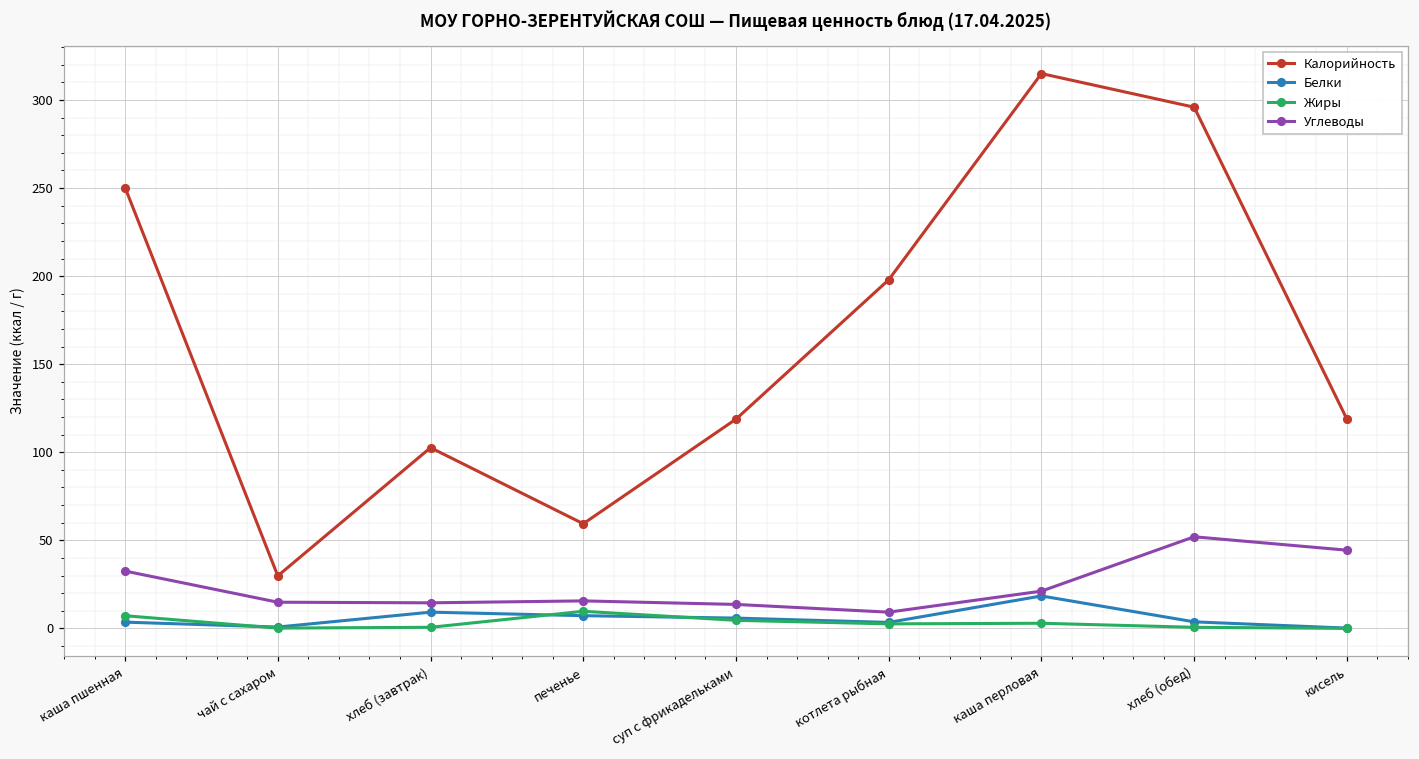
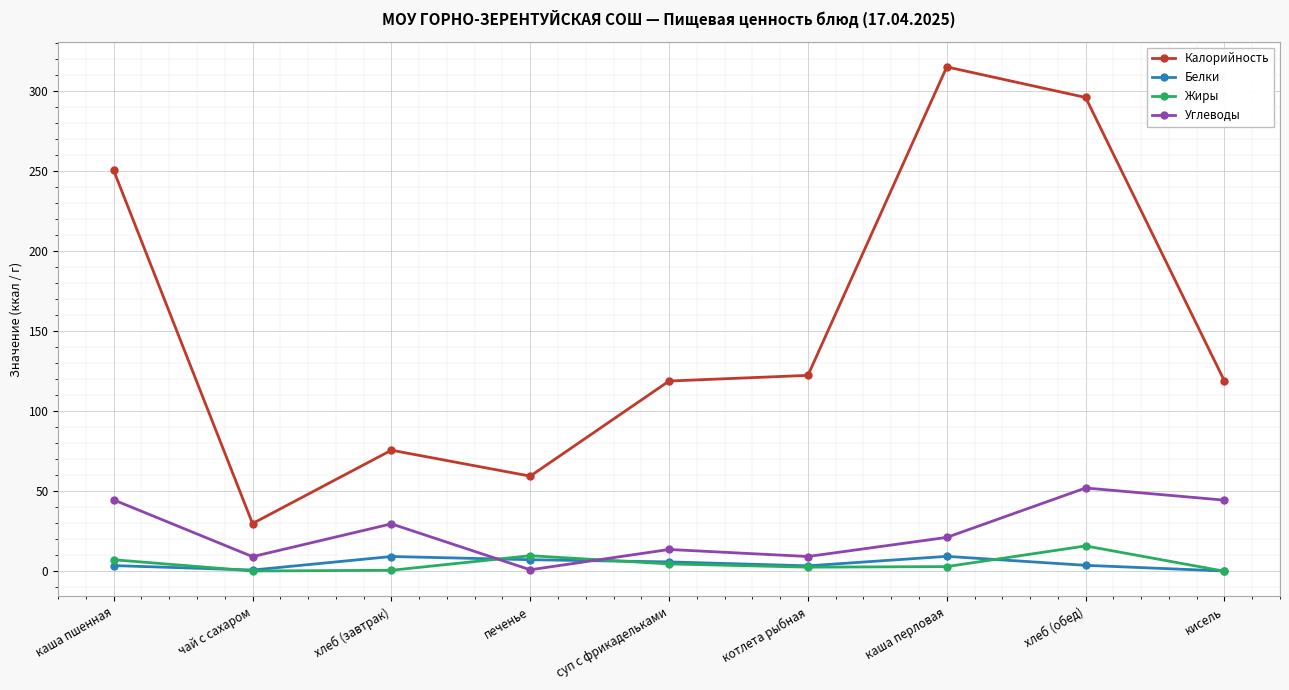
  {
    "Калорийность": {
      "каша пшенная": 250,
      "чай с сахаром": 30,
-     "хлеб (завтрак)": 103,
+     "хлеб (завтрак)": 76,
      "печенье": 59,
      "суп с фрикадельками": 119,
-     "котлета рыбная": 198,
+     "котлета рыбная": 122,
      "каша перловая": 315,
      "хлеб (обед)": 296,
      "кисель": 119
    },
    "Белки": {
      "каша пшенная": 4,
      "хлеб (завтрак)": 9,
      "печенье": 7,
-     "каша перловая": 18,
+     "каша перловая": 9,
      "хлеб (обед)": 4
    },
    "Жиры": {
      "каша пшенная": 7,
      "хлеб (завтрак)": 1,
      "печенье": 10,
      "каша перловая": 3,
-     "хлеб (обед)": 1
+     "хлеб (обед)": 16
    },
    "Углеводы": {
-     "каша пшенная": 33,
-     "чай с сахаром": 15,
-     "хлеб (завтрак)": 15,
-     "печенье": 16,
+     "каша пшенная": 45,
+     "чай с сахаром": 9,
+     "хлеб (завтрак)": 30,
+     "печенье": 1,
      "суп с фрикадельками": 14,
      "котлета рыбная": 9,
      "каша перловая": 21,
      "хлеб (обед)": 52,
      "кисель": 44
    }
  }
